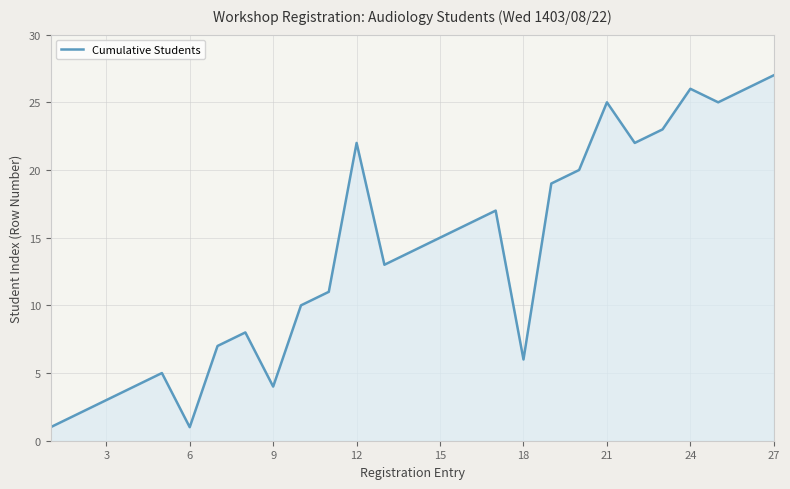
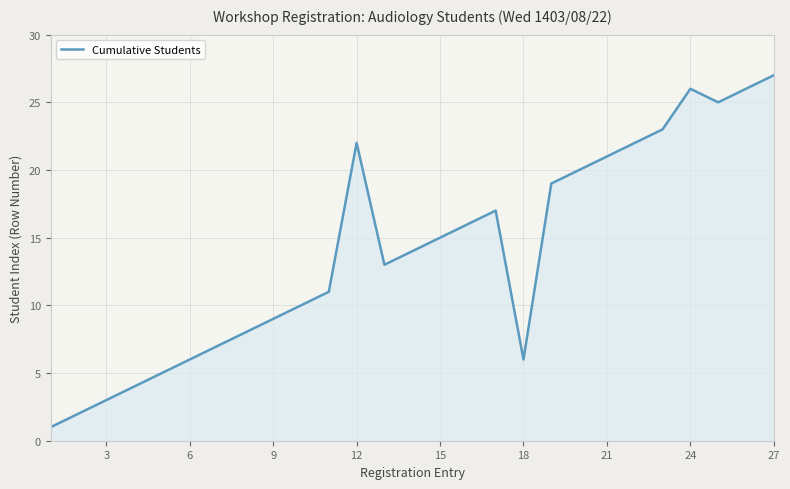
  {
    "3": 3,
-   "6": 1,
-   "9": 4,
+   "6": 6,
+   "9": 9,
    "12": 22,
    "15": 15,
    "18": 6,
-   "21": 25,
+   "21": 21,
    "24": 26,
    "27": 27
  }
